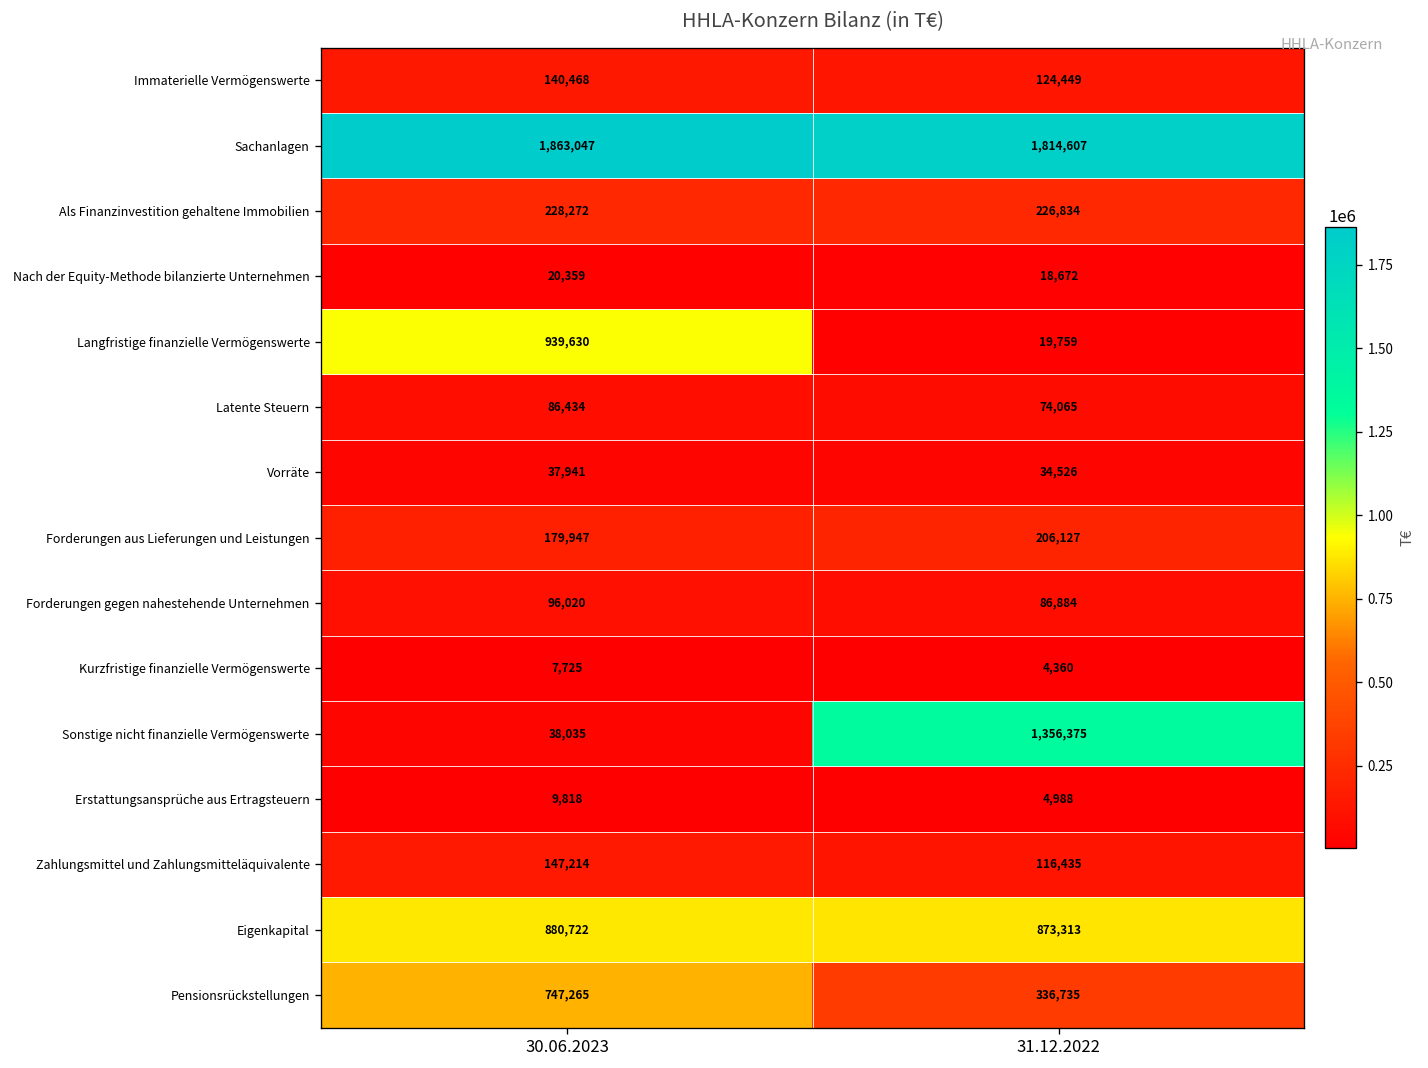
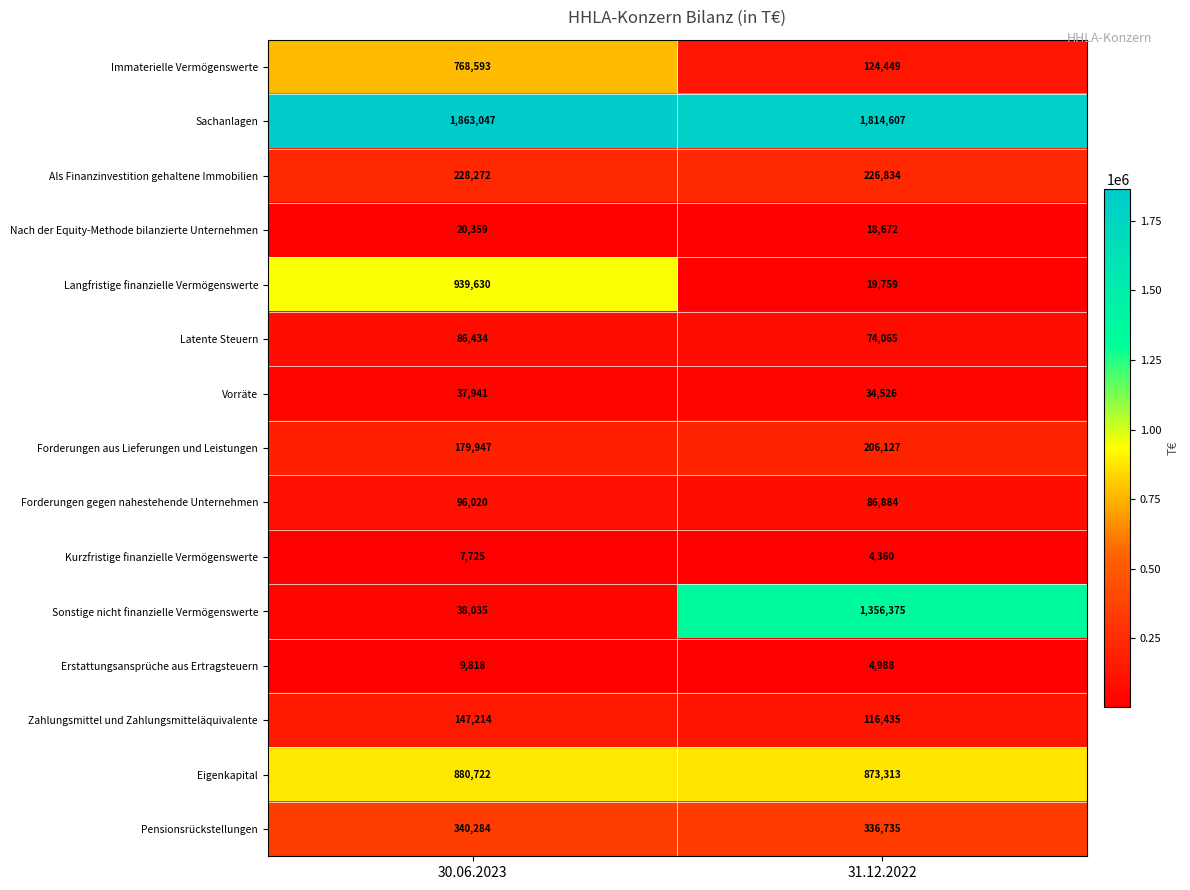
  {
    "Immaterielle Vermögenswerte": {
-     "30.06.2023": "140,468",
+     "30.06.2023": "768,593",
      "31.12.2022": "124,449"
    },
    "Sachanlagen": {
      "30.06.2023": "1,863,047",
      "31.12.2022": "1,814,607"
    },
    "Als Finanzinvestition gehaltene Immobilien": {
      "30.06.2023": "228,272",
      "31.12.2022": "226,834"
    },
    "Nach der Equity-Methode bilanzierte Unternehmen": {
      "30.06.2023": "20,359",
      "31.12.2022": "18,672"
    },
    "Langfristige finanzielle Vermögenswerte": {
      "30.06.2023": "939,630",
      "31.12.2022": "19,759"
    },
    "Latente Steuern": {
      "30.06.2023": "86,434",
      "31.12.2022": "74,065"
    },
    "Vorräte": {
      "30.06.2023": "37,941",
      "31.12.2022": "34,526"
    },
    "Forderungen aus Lieferungen und Leistungen": {
      "30.06.2023": "179,947",
      "31.12.2022": "206,127"
    },
    "Forderungen gegen nahestehende Unternehmen": {
      "30.06.2023": "96,020",
      "31.12.2022": "86,884"
    },
    "Kurzfristige finanzielle Vermögenswerte": {
      "30.06.2023": "7,725",
      "31.12.2022": "4,360"
    },
    "Sonstige nicht finanzielle Vermögenswerte": {
      "30.06.2023": "38,035",
      "31.12.2022": "1,356,375"
    },
    "Erstattungsansprüche aus Ertragsteuern": {
      "30.06.2023": "9,818",
      "31.12.2022": "4,988"
    },
    "Zahlungsmittel und Zahlungsmitteläquivalente": {
      "30.06.2023": "147,214",
      "31.12.2022": "116,435"
    },
    "Eigenkapital": {
      "30.06.2023": "880,722",
      "31.12.2022": "873,313"
    },
    "Pensionsrückstellungen": {
-     "30.06.2023": "747,265",
+     "30.06.2023": "340,284",
      "31.12.2022": "336,735"
    }
  }
